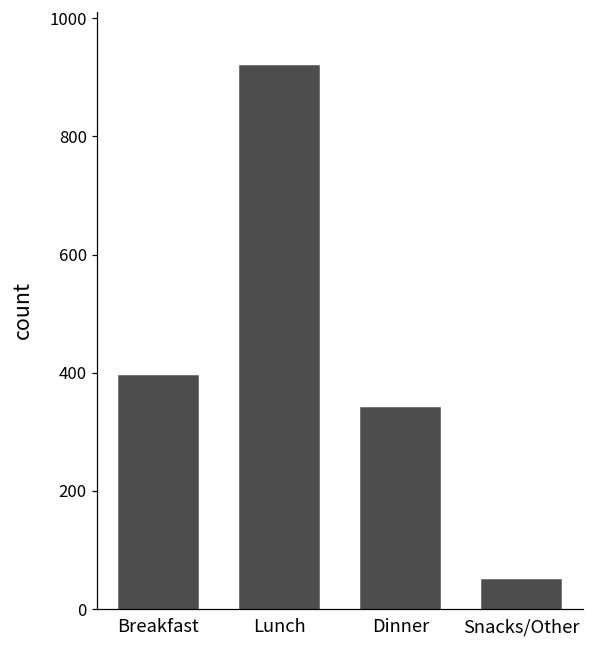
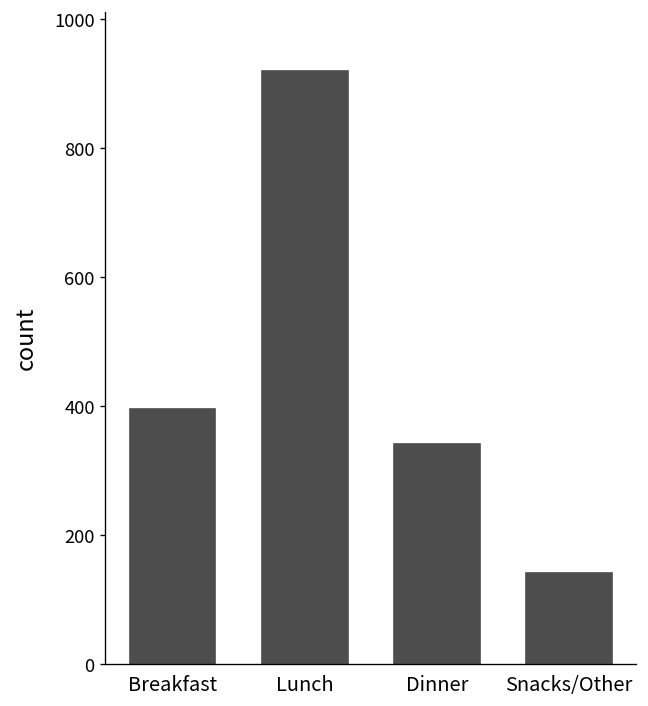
  {
    "Breakfast": 400,
    "Lunch": 920,
    "Dinner": 340,
-   "Snacks/Other": 50
+   "Snacks/Other": 140
  }
